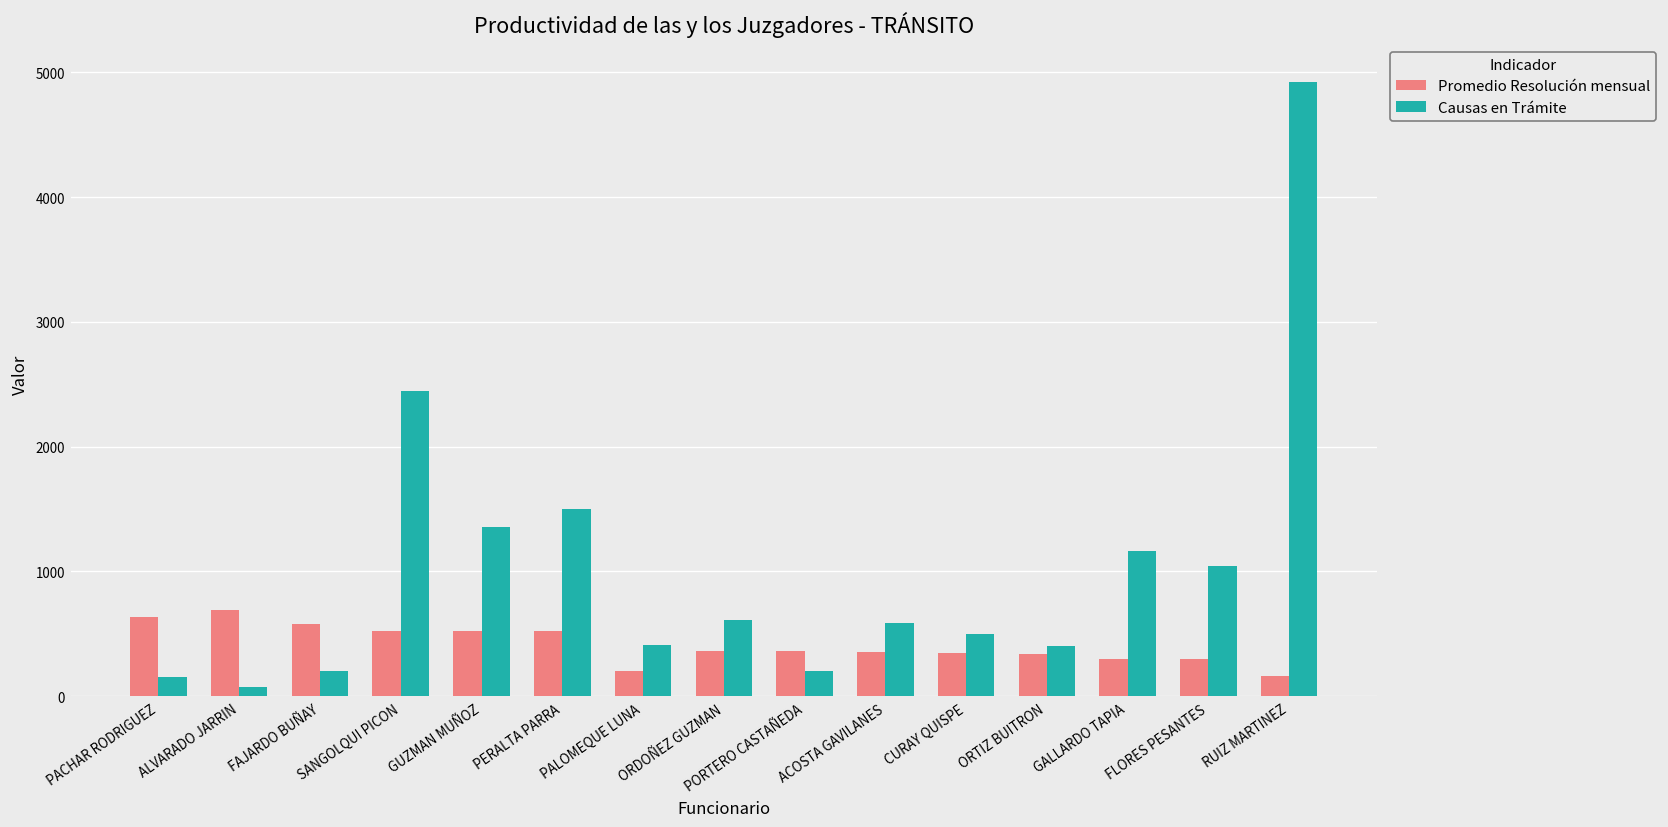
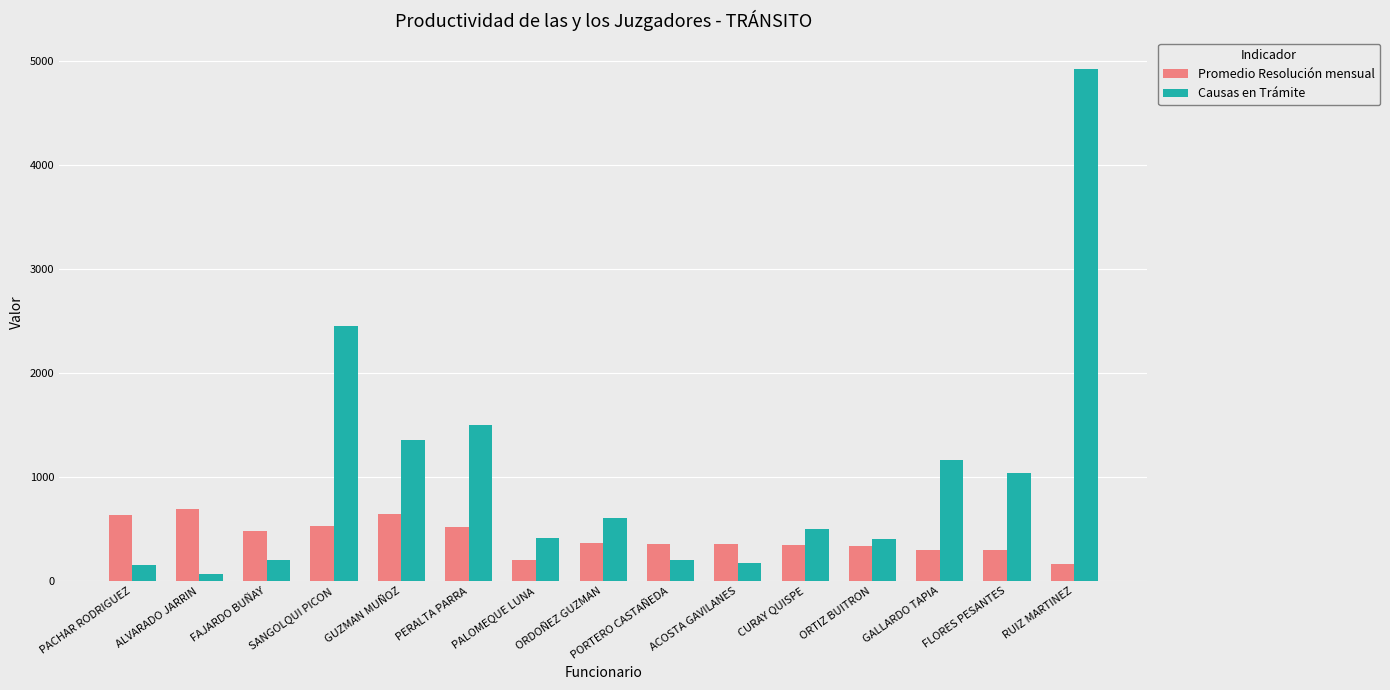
  {
    "Promedio Resolución mensual": {
      "PACHAR RODRIGUEZ": 630,
      "ALVARADO JARRIN": 690,
-     "FAJARDO BUÑAY": 580,
+     "FAJARDO BUÑAY": 480,
      "SANGOLQUI PICON": 530,
-     "GUZMAN MUÑOZ": 520,
+     "GUZMAN MUÑOZ": 650,
      "PERALTA PARRA": 520,
      "PALOMEQUE LUNA": 210,
      "ORDOÑEZ GUZMAN": 360,
      "PORTERO CASTAÑEDA": 360,
      "ACOSTA GAVILANES": 360,
      "CURAY QUISPE": 350,
      "ORTIZ BUITRON": 340,
      "GALLARDO TAPIA": 300,
      "FLORES PESANTES": 300,
      "RUIZ MARTINEZ": 160
    },
    "Causas en Trámite": {
      "PACHAR RODRIGUEZ": 150,
      "ALVARADO JARRIN": 70,
      "FAJARDO BUÑAY": 200,
      "SANGOLQUI PICON": 2450,
      "GUZMAN MUÑOZ": 1360,
      "PERALTA PARRA": 1500,
      "PALOMEQUE LUNA": 410,
      "ORDOÑEZ GUZMAN": 610,
      "PORTERO CASTAÑEDA": 200,
-     "ACOSTA GAVILANES": 590,
+     "ACOSTA GAVILANES": 170,
      "CURAY QUISPE": 500,
      "ORTIZ BUITRON": 400,
      "GALLARDO TAPIA": 1160,
      "FLORES PESANTES": 1040,
      "RUIZ MARTINEZ": 4920
    }
  }
